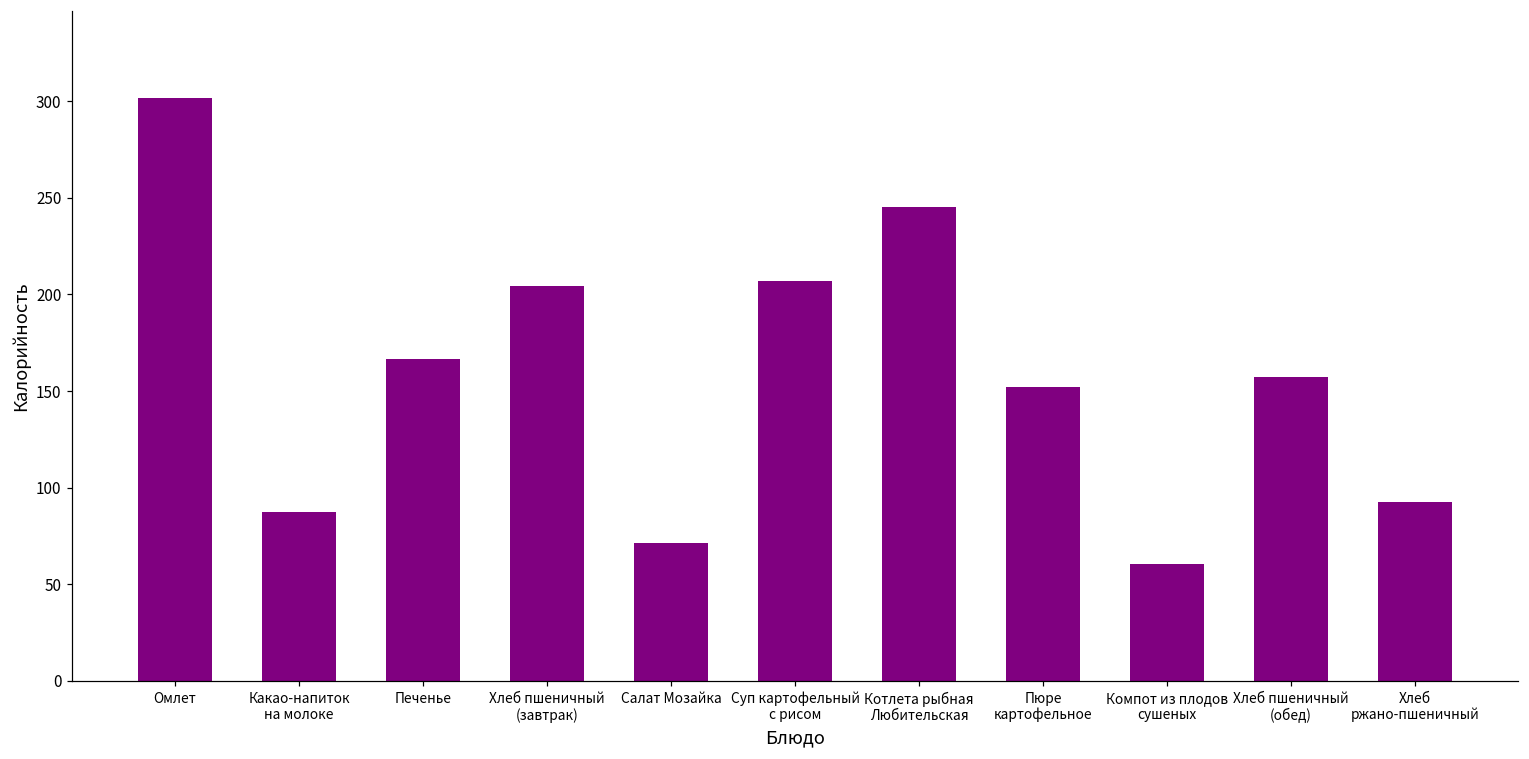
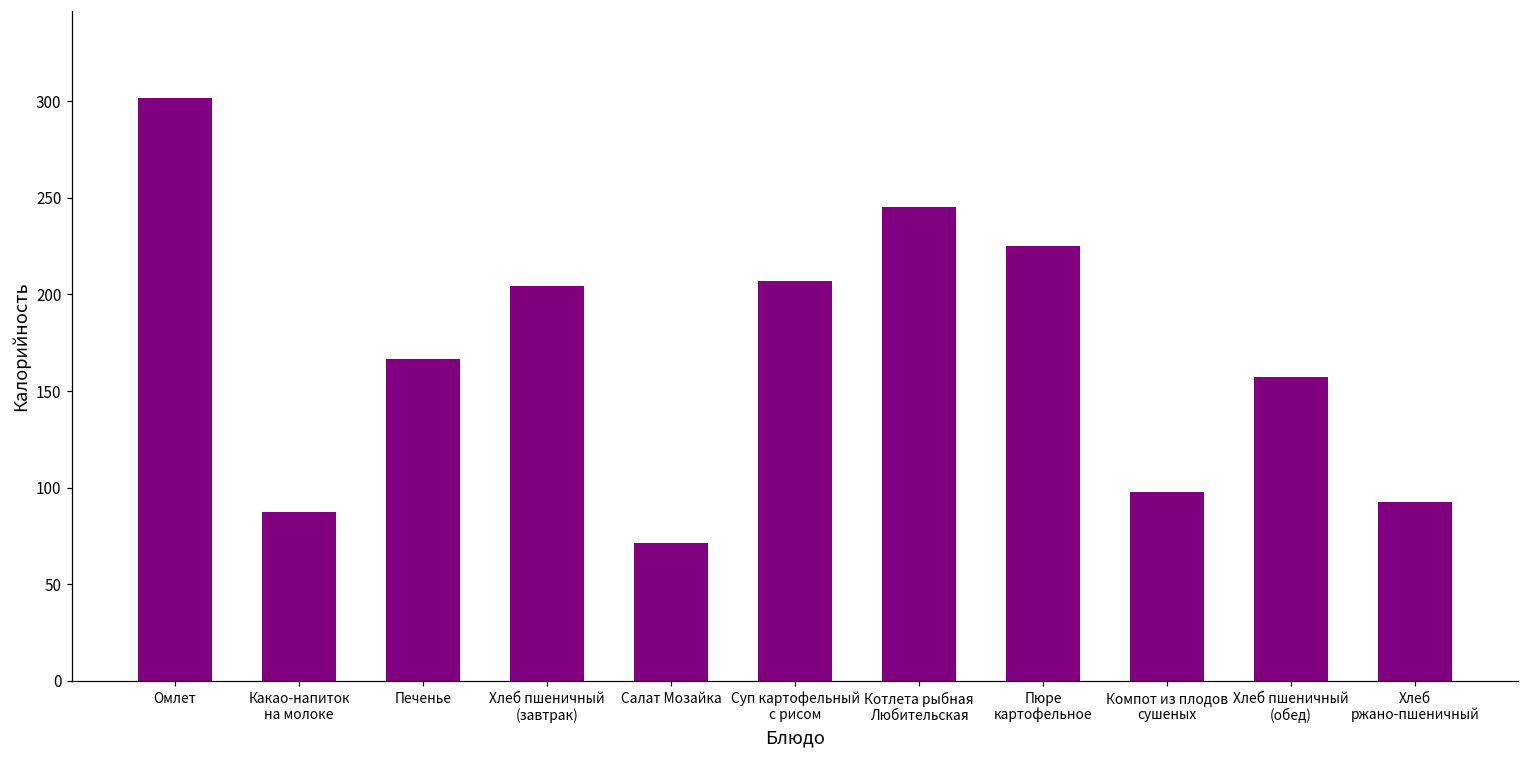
  {
    "Омлет": 301,
    "Какао-напиток на молоке": 88,
    "Печенье": 167,
    "Хлеб пшеничный (завтрак)": 204,
    "Салат Мозайка": 71,
    "Суп картофельный с рисом": 207,
    "Котлета рыбная Любительская": 245,
-   "Пюре картофельное": 152,
-   "Компот из плодов сушеных": 61,
+   "Пюре картофельное": 225,
+   "Компот из плодов сушеных": 98,
    "Хлеб пшеничный (обед)": 157,
    "Хлеб ржано-пшеничный": 93
  }
